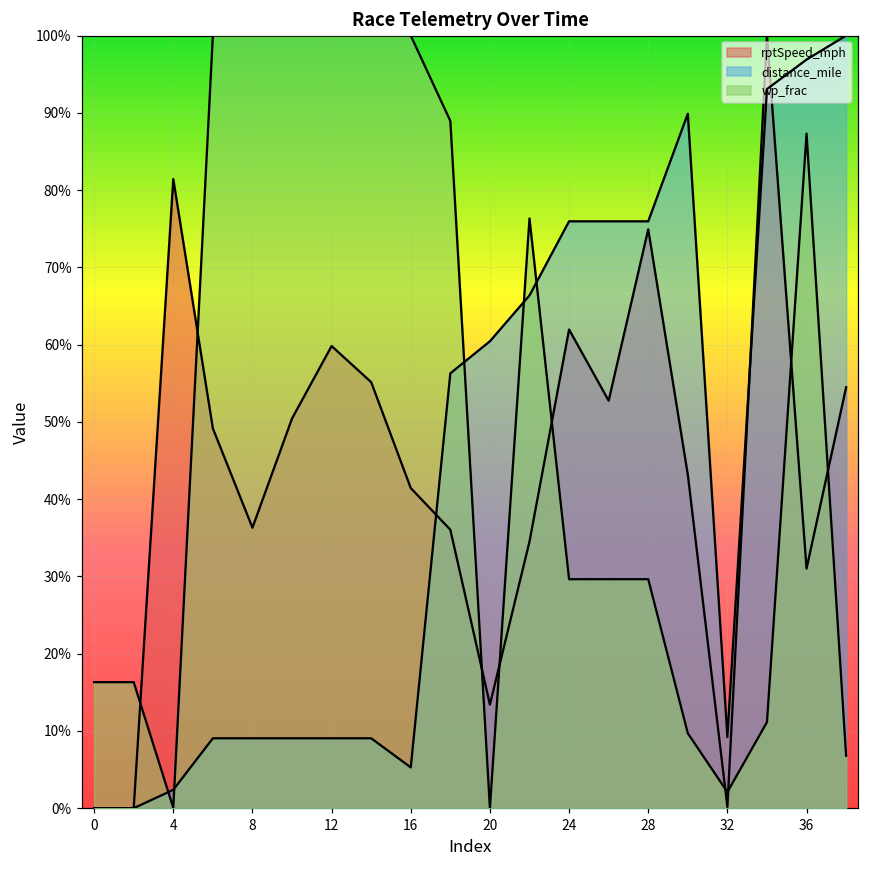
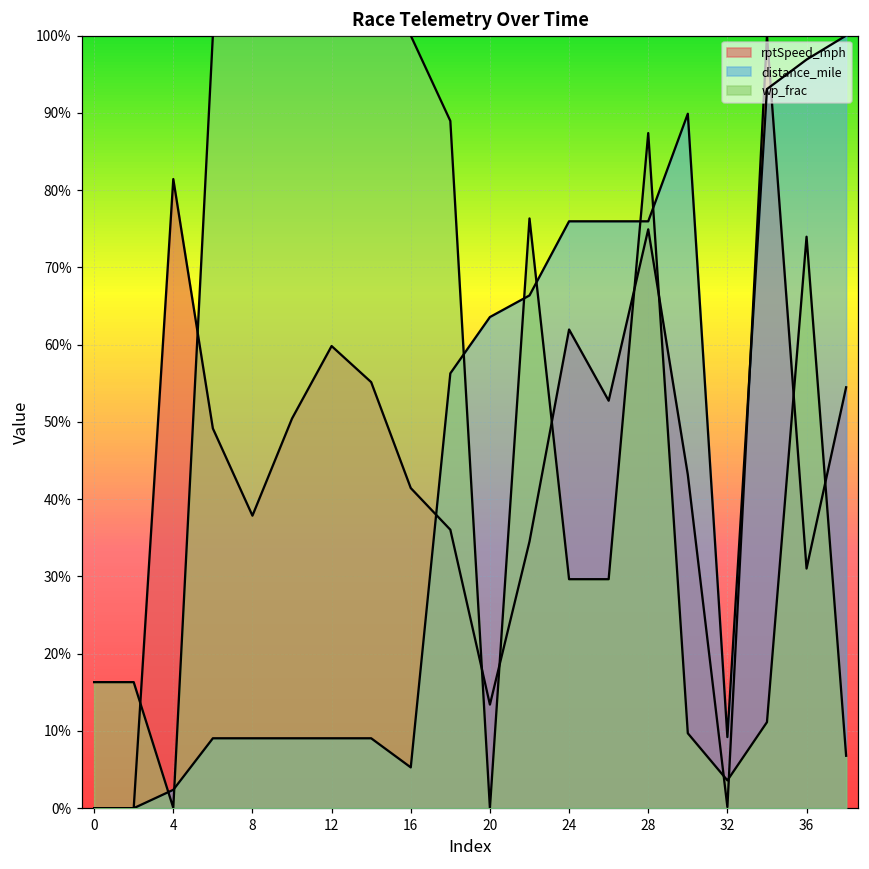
  {
    "rptSpeed_mph": {
      "4": "81%",
-     "8": "36%",
+     "8": "38%",
      "12": "60%",
      "16": "41%",
      "20": "13%",
      "24": "62%",
      "28": "75%",
      "32": "0%",
      "36": "31%"
    },
    "distance_mile": {
      "4": "2%",
      "8": "9%",
      "12": "9%",
      "16": "5%",
-     "20": "60%",
+     "20": "64%",
      "24": "76%",
      "28": "76%",
      "32": "9%"
    },
    "wp_frac": {
      "0": "16%",
      "4": "0%",
      "8": "100%",
      "12": "100%",
      "16": "100%",
      "20": "0%",
      "24": "30%",
-     "28": "30%",
-     "32": "2%",
-     "36": "87%"
+     "28": "87%",
+     "32": "4%",
+     "36": "74%"
    }
  }
